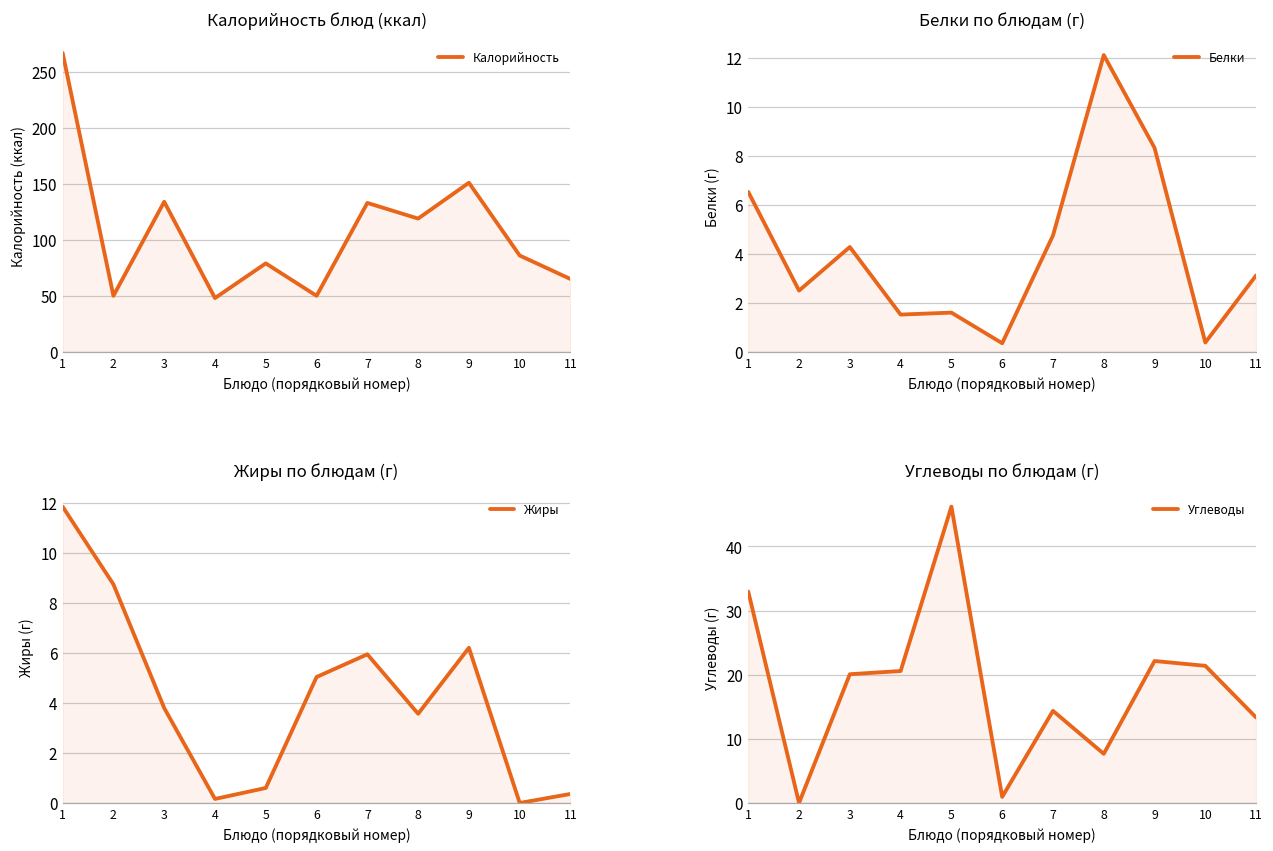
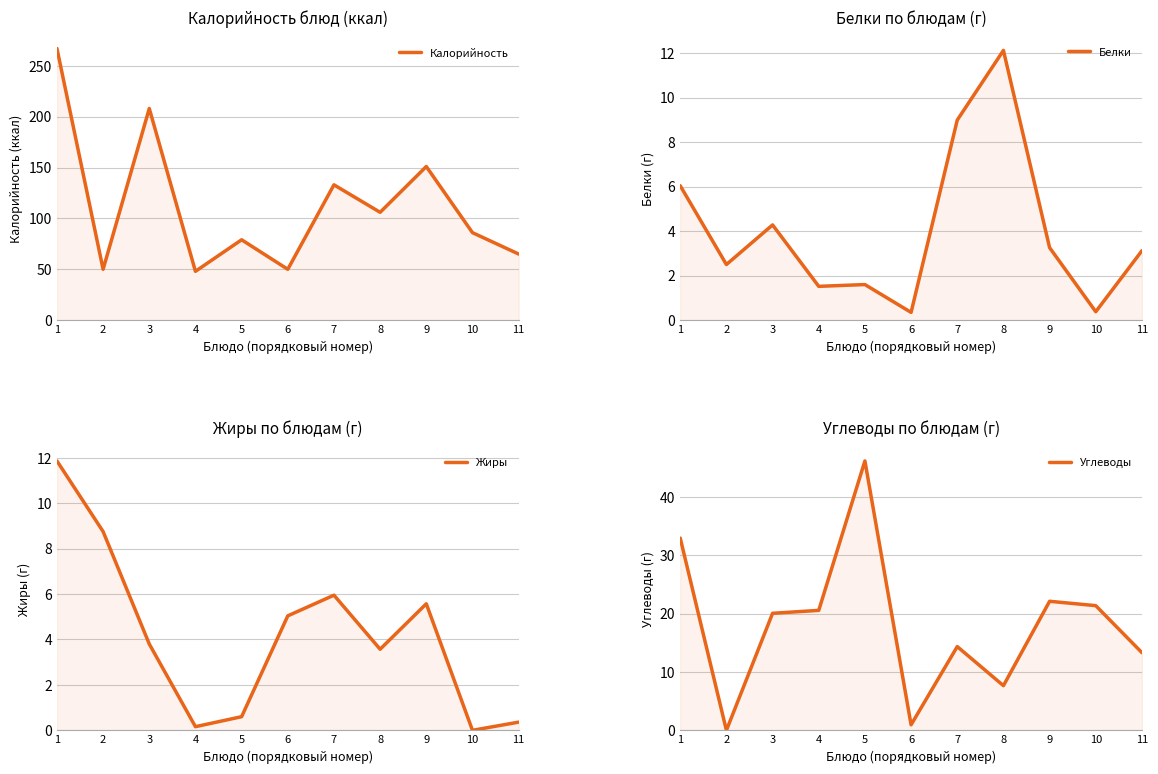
  {
    "Калорийность блюд (ккал)": {
      "1": 267,
      "2": 50,
-     "3": 134,
+     "3": 208,
      "4": 48,
      "5": 79,
      "6": 50,
      "7": 133,
-     "8": 119,
+     "8": 106,
      "9": 151,
      "10": 86,
      "11": 65
    },
    "Белки по блюдам (г)": {
-     "1": 6.5,
+     "1": 6.0,
      "2": 2.5,
      "3": 4.3,
      "4": 1.5,
      "5": 1.6,
      "6": 0.4,
-     "7": 4.8,
+     "7": 9.0,
      "8": 12.1,
-     "9": 8.3,
+     "9": 3.3,
      "10": 0.4,
      "11": 3.1
    },
    "Жиры по блюдам (г)": {
      "1": 11.9,
      "2": 8.8,
      "3": 3.8,
      "4": 0.2,
      "5": 0.6,
      "6": 5.0,
      "7": 6.0,
      "8": 3.6,
-     "9": 6.2,
+     "9": 5.6,
      "10": 0.0,
      "11": 0.4
    },
    "Углеводы по блюдам (г)": {
      "1": 33,
      "2": 0,
      "3": 20,
      "4": 21,
      "5": 46,
      "6": 1,
      "7": 14,
      "8": 8,
      "9": 22,
      "10": 21,
      "11": 13
    }
  }
